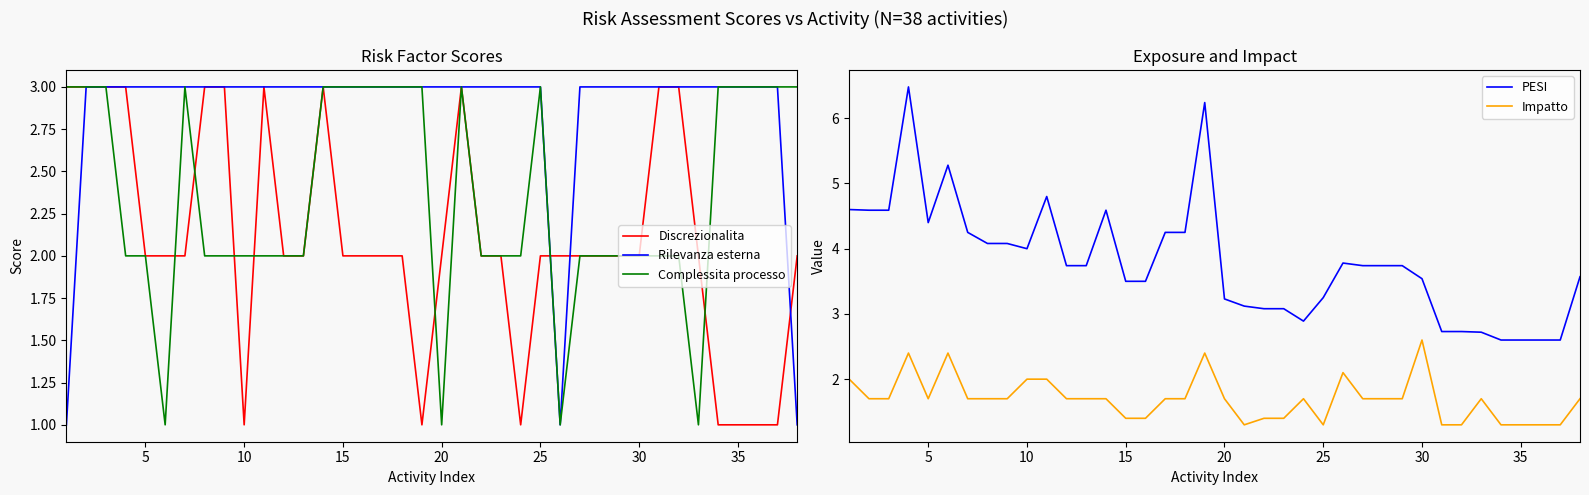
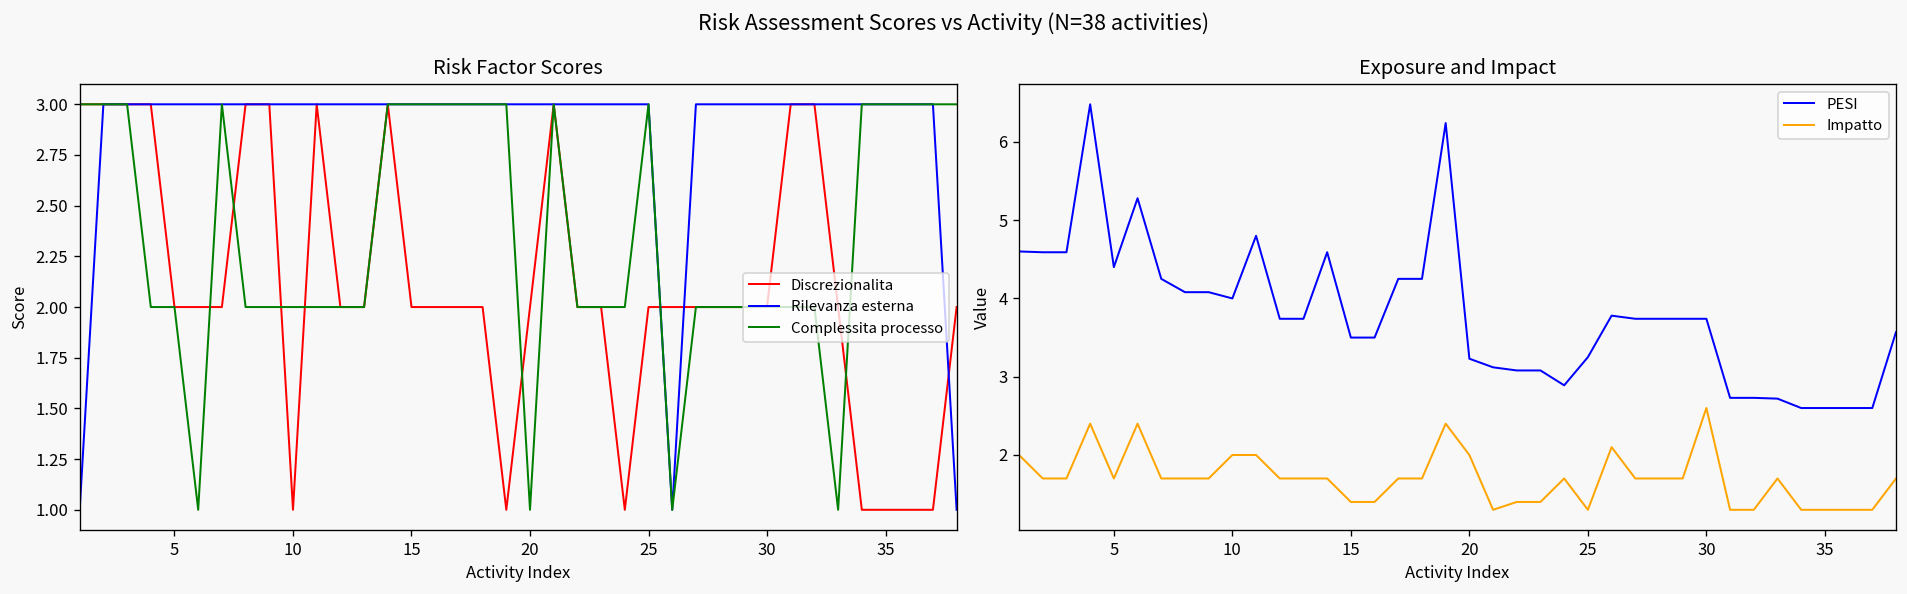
  {
    "Risk Factor Scores": {
      "Discrezionalita": {
        "10": 1.00,
        "15": 2.00,
        "20": 2.00,
        "25": 2.00,
        "35": 1.00
      },
      "Rilevanza esterna": {
        "5": 3.00,
        "10": 3.00,
        "20": 3.00,
        "30": 3.00
      },
      "Complessita processo": {
        "10": 2.00,
        "20": 1.00
      }
    },
    "Exposure and Impact": {
      "PESI": {
        "5": 4.4,
        "10": 4.0,
        "15": 3.5,
        "20": 3.2,
        "25": 3.3,
-       "30": 3.5,
+       "30": 3.7,
        "35": 2.6
      },
      "Impatto": {
        "5": 1.7,
        "10": 2.0,
        "15": 1.4,
-       "20": 1.7,
+       "20": 2.0,
        "25": 1.3,
        "30": 2.6,
        "35": 1.3
      }
    }
  }
